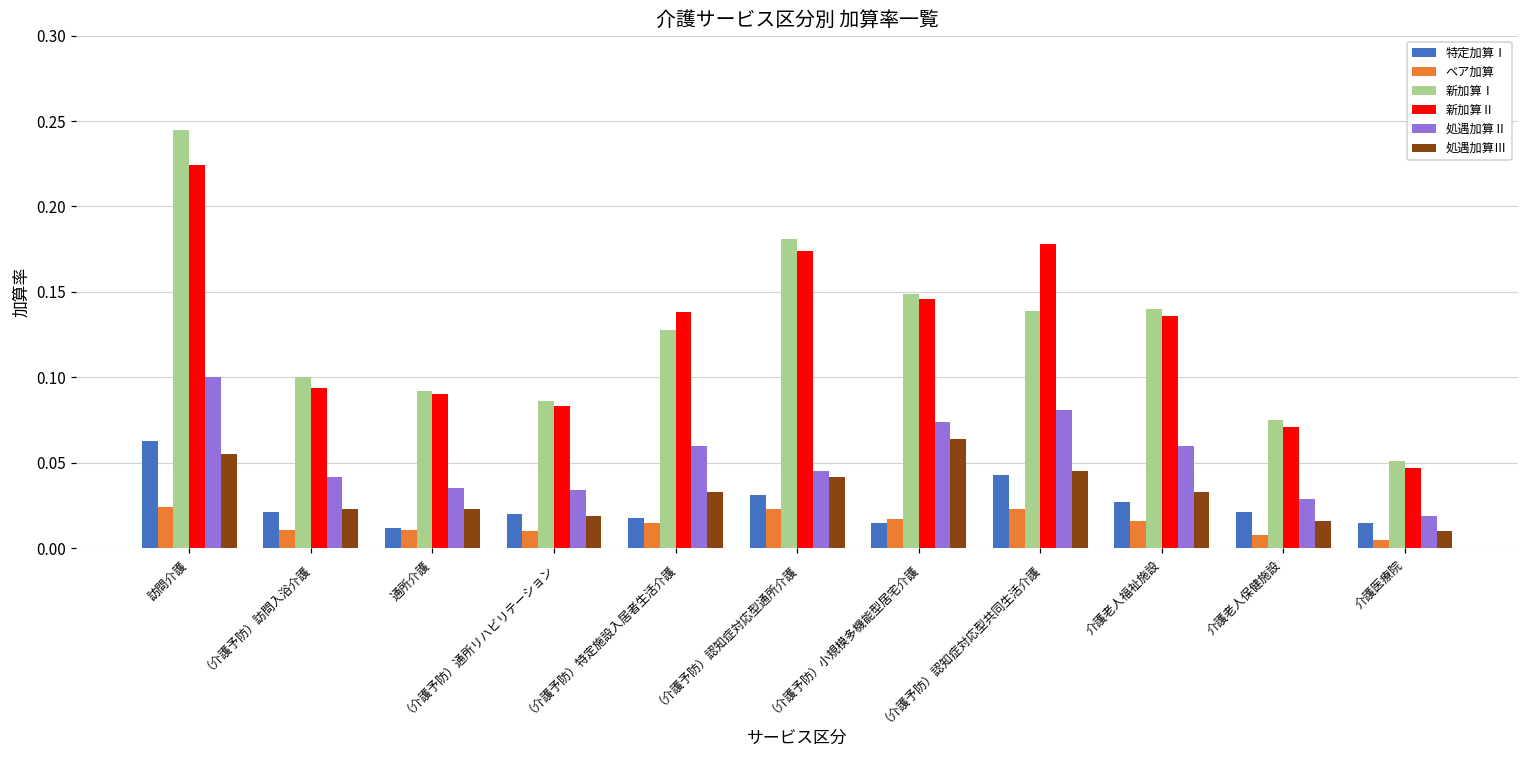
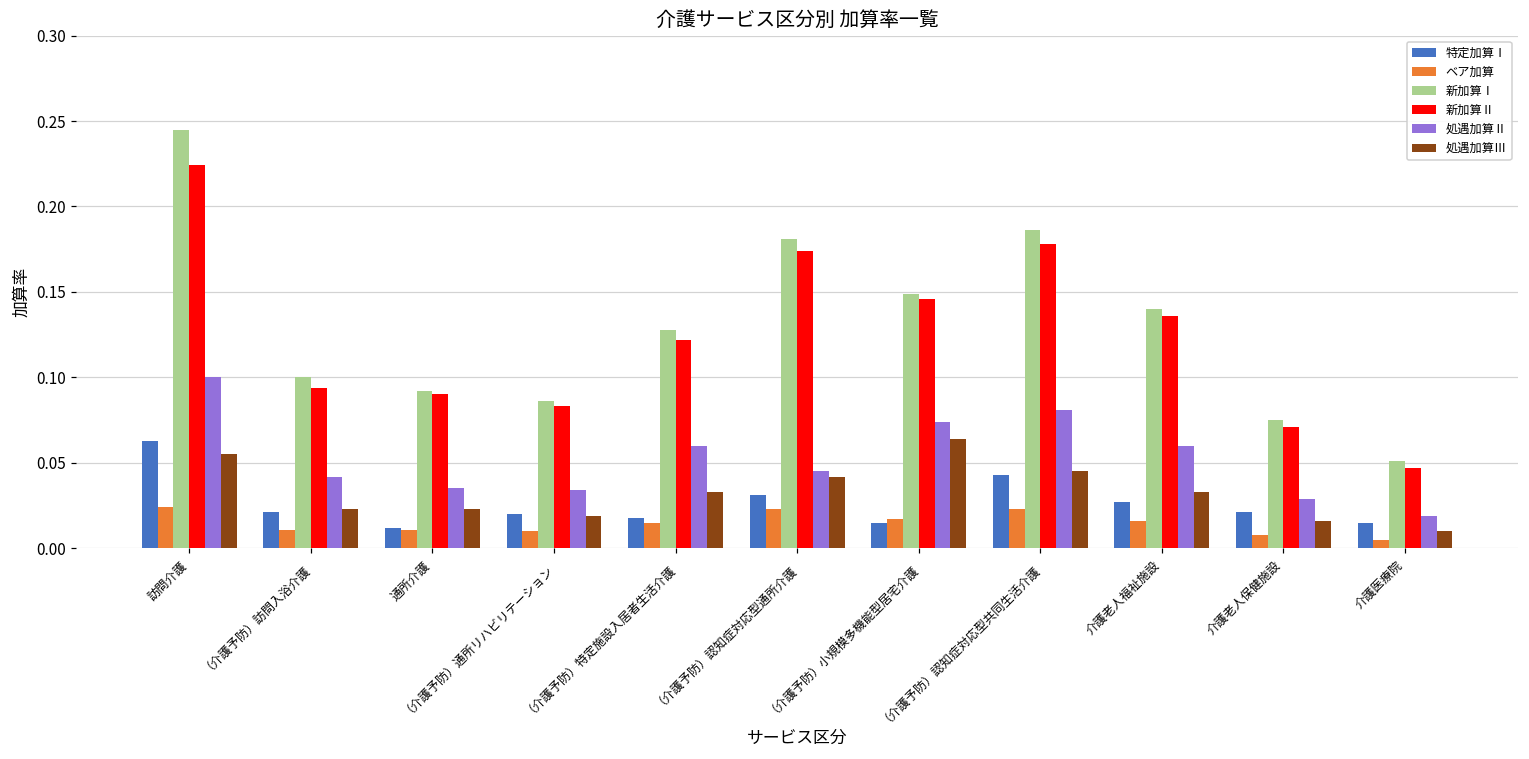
  {
    "特定加算Ⅰ": {
      "訪問介護": 0.063,
      "（介護予防）訪問入浴介護": 0.021,
      "通所介護": 0.012,
      "（介護予防）通所リハビリテーション": 0.020,
      "（介護予防）特定施設入居者生活介護": 0.018,
      "（介護予防）認知症対応型通所介護": 0.031,
      "（介護予防）小規模多機能型居宅介護": 0.015,
      "（介護予防）認知症対応型共同生活介護": 0.043,
      "介護老人福祉施設": 0.027,
      "介護老人保健施設": 0.021,
      "介護医療院": 0.015
    },
    "ベア加算": {
      "訪問介護": 0.024,
      "（介護予防）訪問入浴介護": 0.011,
      "通所介護": 0.011,
      "（介護予防）通所リハビリテーション": 0.010,
      "（介護予防）特定施設入居者生活介護": 0.015,
      "（介護予防）認知症対応型通所介護": 0.023,
      "（介護予防）小規模多機能型居宅介護": 0.017,
      "（介護予防）認知症対応型共同生活介護": 0.023,
      "介護老人福祉施設": 0.016,
      "介護老人保健施設": 0.008,
      "介護医療院": 0.005
    },
    "新加算Ⅰ": {
      "訪問介護": 0.245,
      "（介護予防）訪問入浴介護": 0.100,
      "通所介護": 0.092,
      "（介護予防）通所リハビリテーション": 0.086,
      "（介護予防）特定施設入居者生活介護": 0.128,
      "（介護予防）認知症対応型通所介護": 0.181,
      "（介護予防）小規模多機能型居宅介護": 0.149,
-     "（介護予防）認知症対応型共同生活介護": 0.139,
+     "（介護予防）認知症対応型共同生活介護": 0.186,
      "介護老人福祉施設": 0.140,
      "介護老人保健施設": 0.075,
      "介護医療院": 0.051
    },
    "新加算Ⅱ": {
      "訪問介護": 0.224,
      "（介護予防）訪問入浴介護": 0.094,
      "通所介護": 0.090,
      "（介護予防）通所リハビリテーション": 0.083,
-     "（介護予防）特定施設入居者生活介護": 0.138,
+     "（介護予防）特定施設入居者生活介護": 0.122,
      "（介護予防）認知症対応型通所介護": 0.174,
      "（介護予防）小規模多機能型居宅介護": 0.146,
      "（介護予防）認知症対応型共同生活介護": 0.178,
      "介護老人福祉施設": 0.136,
      "介護老人保健施設": 0.071,
      "介護医療院": 0.047
    },
    "処遇加算Ⅱ": {
      "訪問介護": 0.100,
      "（介護予防）訪問入浴介護": 0.042,
      "通所介護": 0.035,
      "（介護予防）通所リハビリテーション": 0.034,
      "（介護予防）特定施設入居者生活介護": 0.060,
      "（介護予防）認知症対応型通所介護": 0.045,
      "（介護予防）小規模多機能型居宅介護": 0.074,
      "（介護予防）認知症対応型共同生活介護": 0.081,
      "介護老人福祉施設": 0.060,
      "介護老人保健施設": 0.029,
      "介護医療院": 0.019
    },
    "処遇加算Ⅲ": {
      "訪問介護": 0.055,
      "（介護予防）訪問入浴介護": 0.023,
      "通所介護": 0.023,
      "（介護予防）通所リハビリテーション": 0.019,
      "（介護予防）特定施設入居者生活介護": 0.033,
      "（介護予防）認知症対応型通所介護": 0.042,
      "（介護予防）小規模多機能型居宅介護": 0.064,
      "（介護予防）認知症対応型共同生活介護": 0.045,
      "介護老人福祉施設": 0.033,
      "介護老人保健施設": 0.016,
      "介護医療院": 0.010
    }
  }
